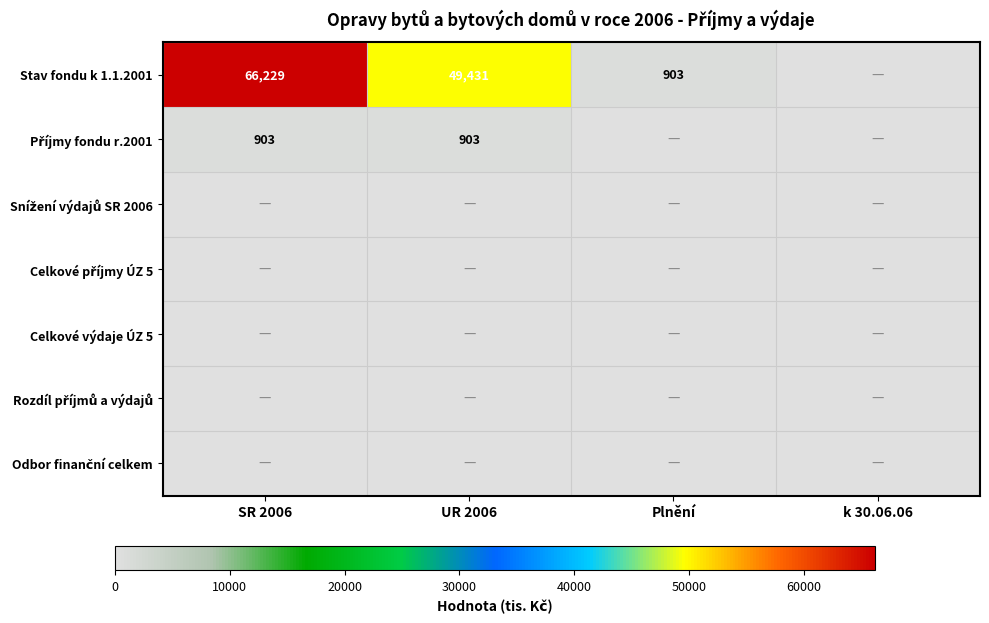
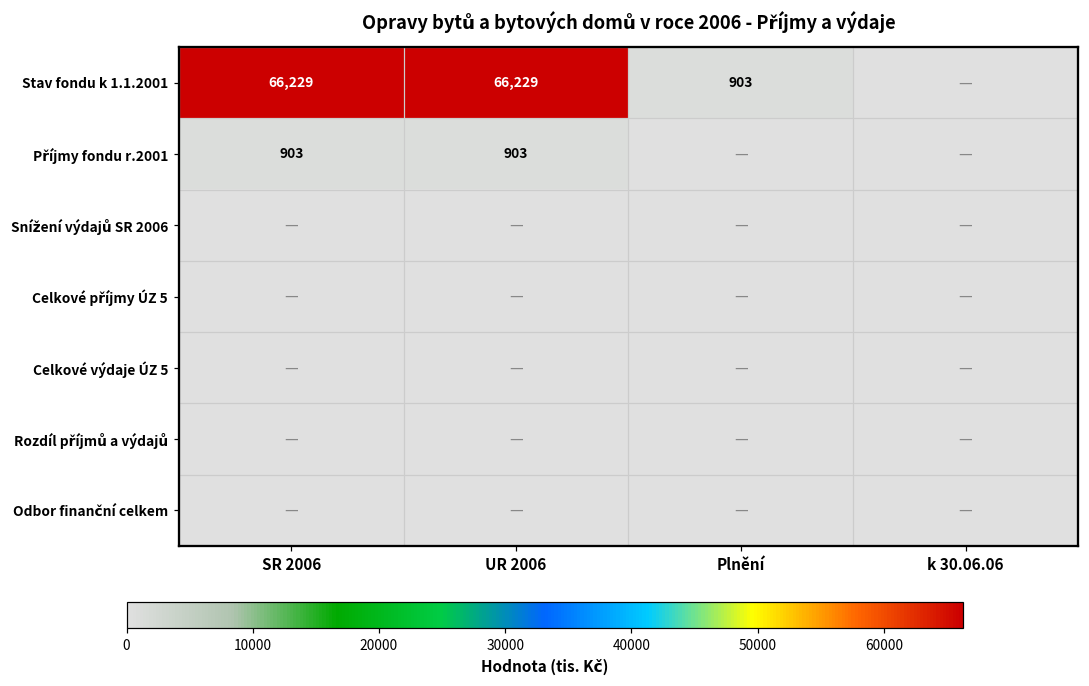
  {
    "Stav fondu k 1.1.2001": {
      "SR 2006": "66,229",
-     "UR 2006": "49,431",
+     "UR 2006": "66,229",
      "Plnění": "903"
    },
    "Příjmy fondu r.2001": {
      "SR 2006": "903",
      "UR 2006": "903"
    }
  }
